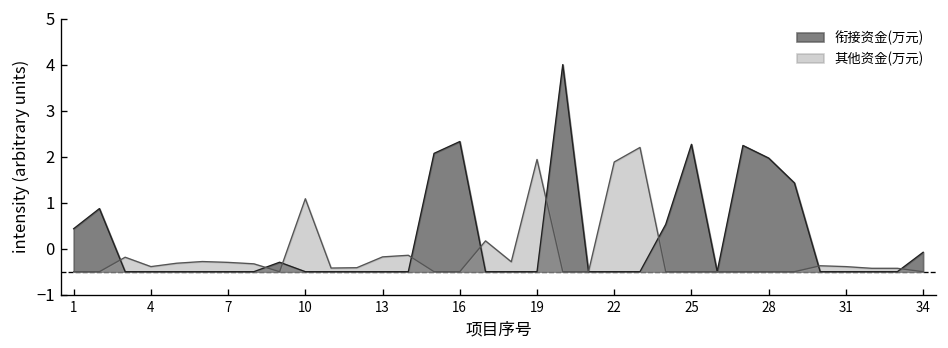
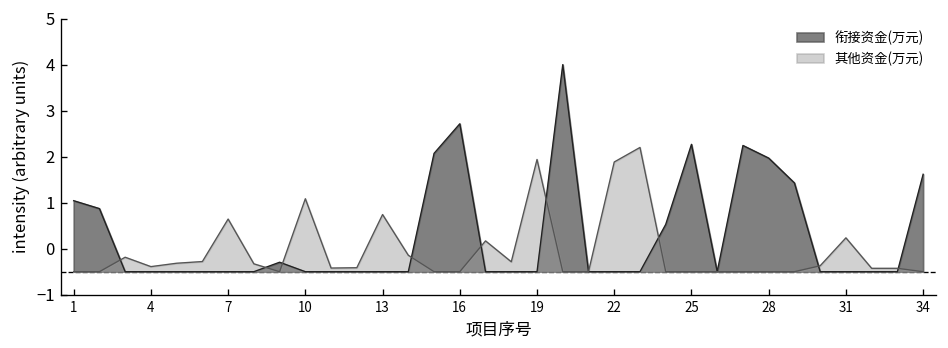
  {
    "衔接资金(万元)": {
-     "1": 0.4,
+     "1": 1.0,
      "4": -0.5,
      "7": -0.5,
      "10": -0.5,
      "13": -0.5,
-     "16": 2.3,
+     "16": 2.7,
      "19": -0.5,
      "22": -0.5,
      "25": 2.3,
      "28": 2.0,
      "31": -0.5,
-     "34": -0.1
+     "34": 1.6
    },
    "其他资金(万元)": {
      "1": -0.5,
      "4": -0.4,
-     "7": -0.3,
+     "7": 0.6,
      "10": 1.1,
-     "13": -0.2,
+     "13": 0.7,
      "16": -0.5,
      "19": 1.9,
      "22": 1.9,
      "25": -0.5,
      "28": -0.5,
-     "31": -0.4,
+     "31": 0.2,
      "34": -0.5
    }
  }
